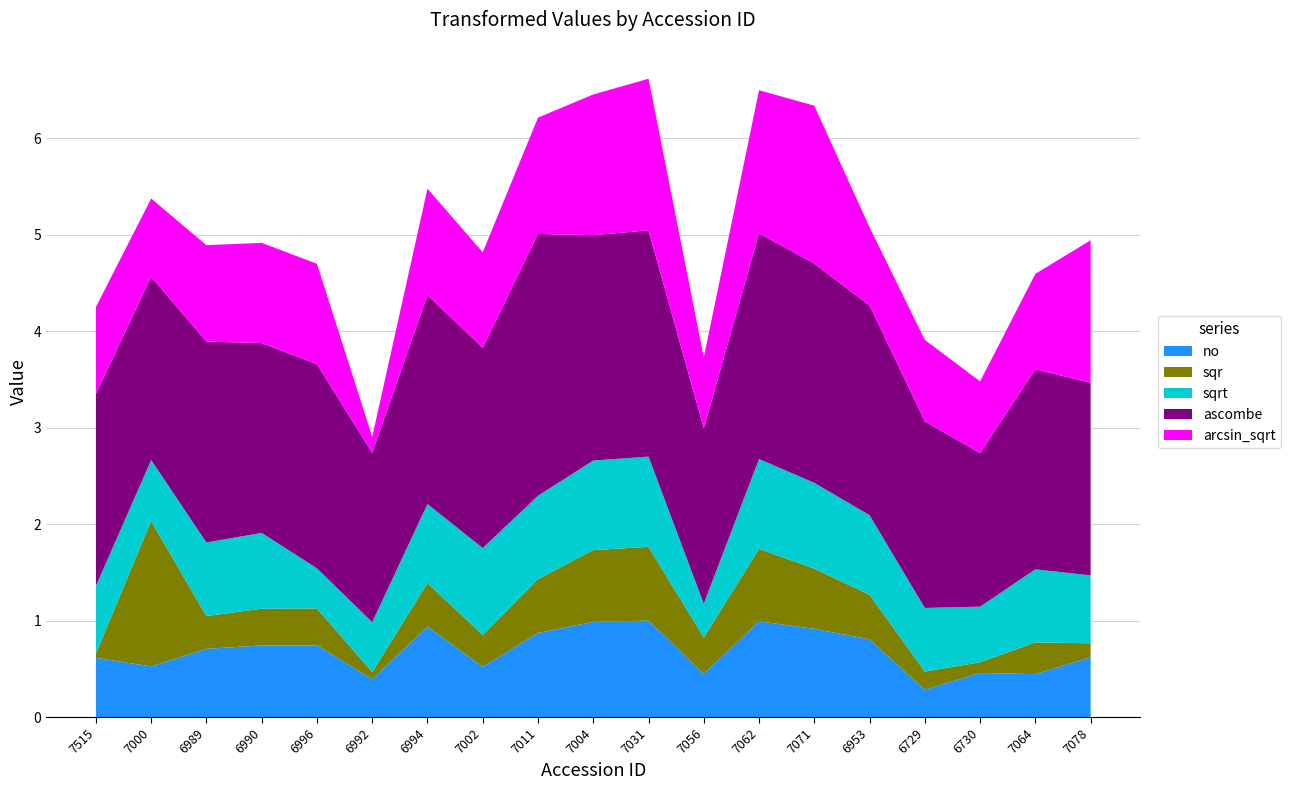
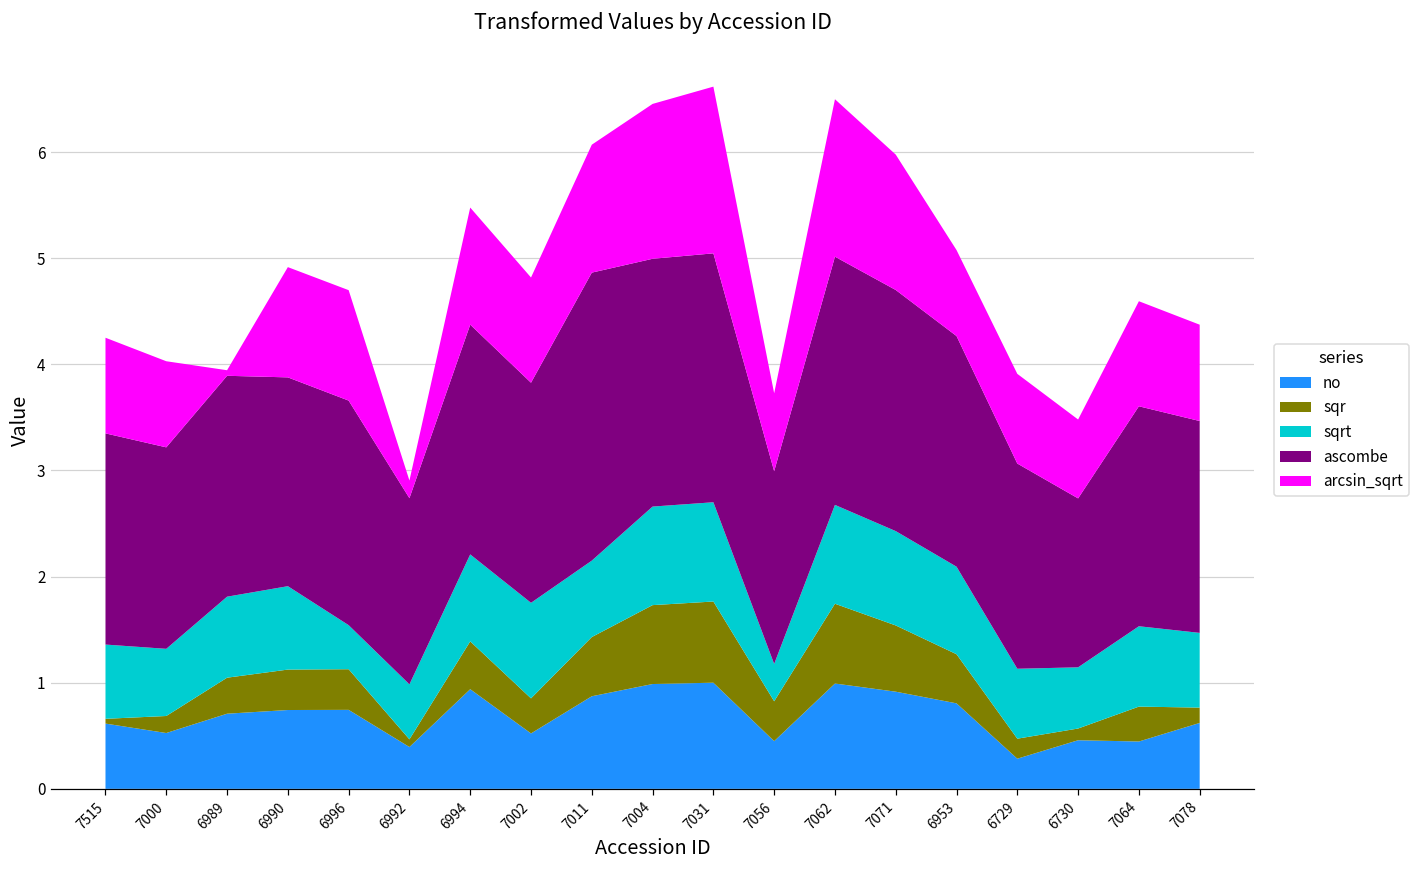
  {
    "sqr": {
-     "7000": 1.5
+     "7000": 0.2
    },
    "sqrt": {
-     "7011": 0.9
+     "7011": 0.7
    },
    "arcsin_sqrt": {
      "7515": 0.9,
      "7000": 0.8,
-     "6989": 1.0,
+     "6989": 0.1,
      "6990": 1.0,
      "6996": 1.0,
      "6992": 0.2,
      "6994": 1.1,
      "7002": 1.0,
      "7011": 1.2,
      "7004": 1.5,
      "7031": 1.6,
      "7056": 0.7,
      "7062": 1.5,
-     "7071": 1.6,
+     "7071": 1.3,
      "6953": 0.8,
      "6729": 0.8,
      "6730": 0.7,
      "7064": 1.0,
-     "7078": 1.5
+     "7078": 0.9
    }
  }
